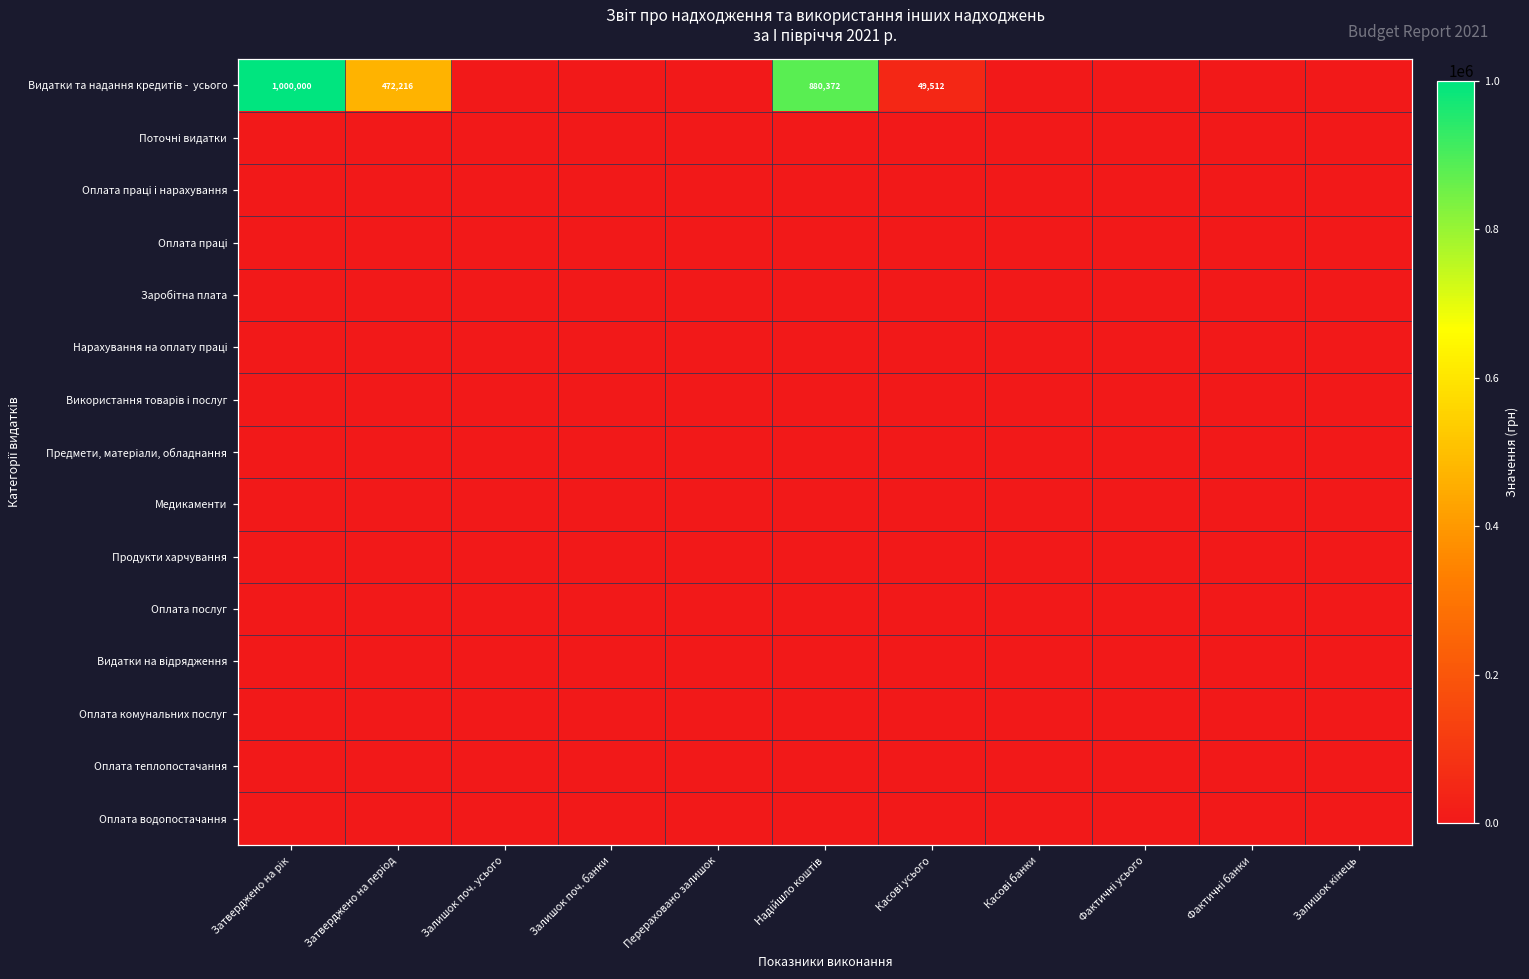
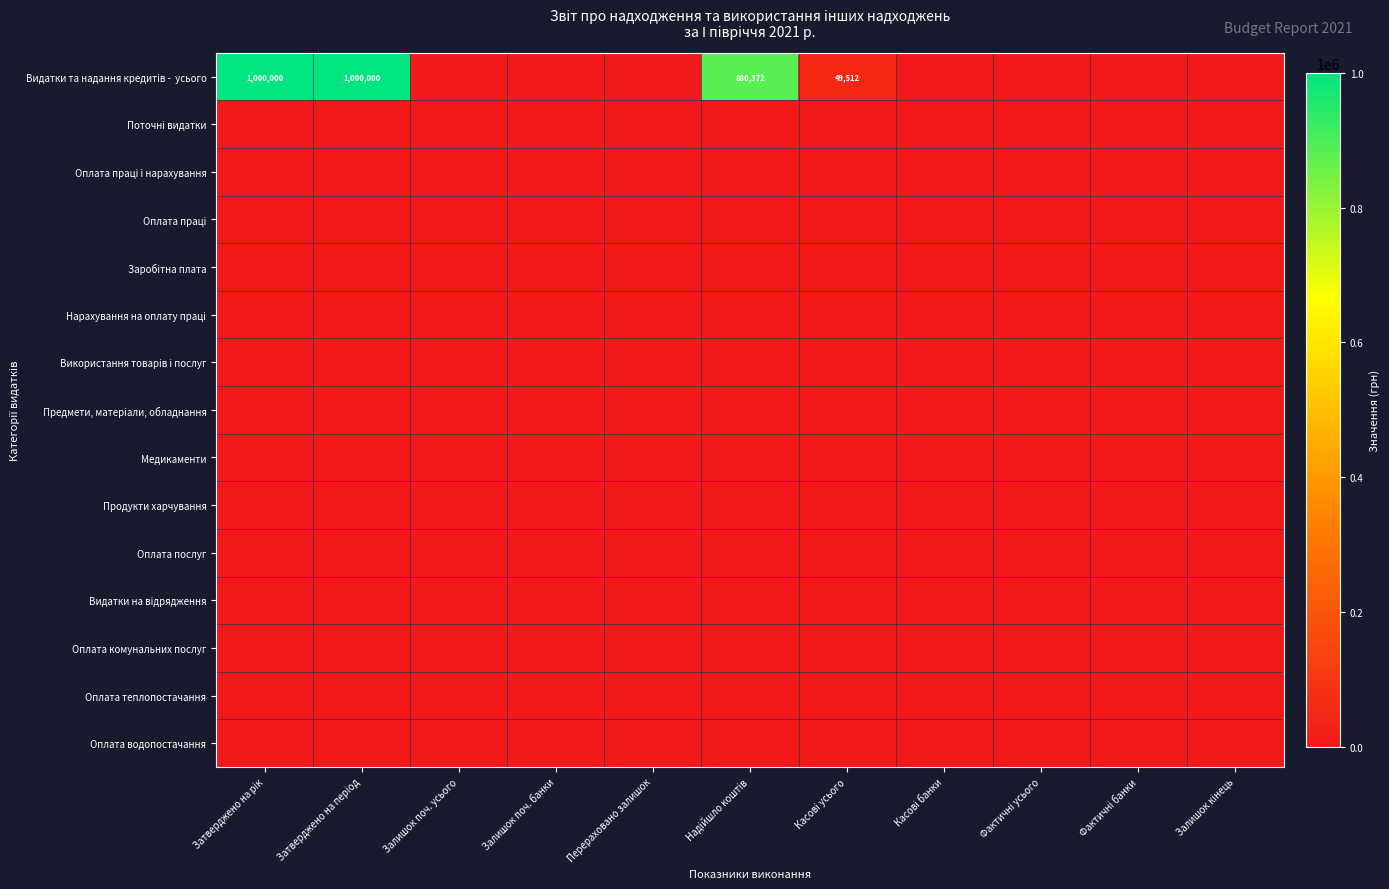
  {
    "Видатки та надання кредитів - усього": {
      "Затверджено на рік": "1,000,000",
-     "Затверджено на період": "472,216",
+     "Затверджено на період": "1,000,000",
      "Надійшло коштів": "880,372",
      "Касові усього": "49,512"
    }
  }
